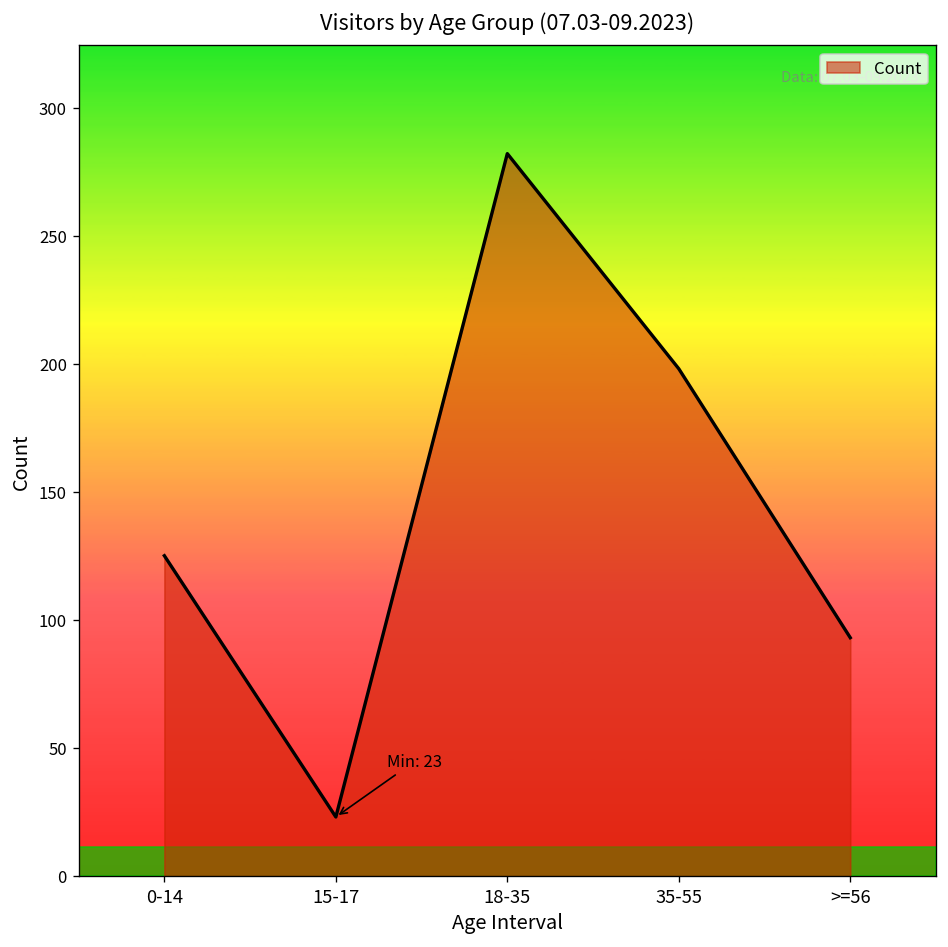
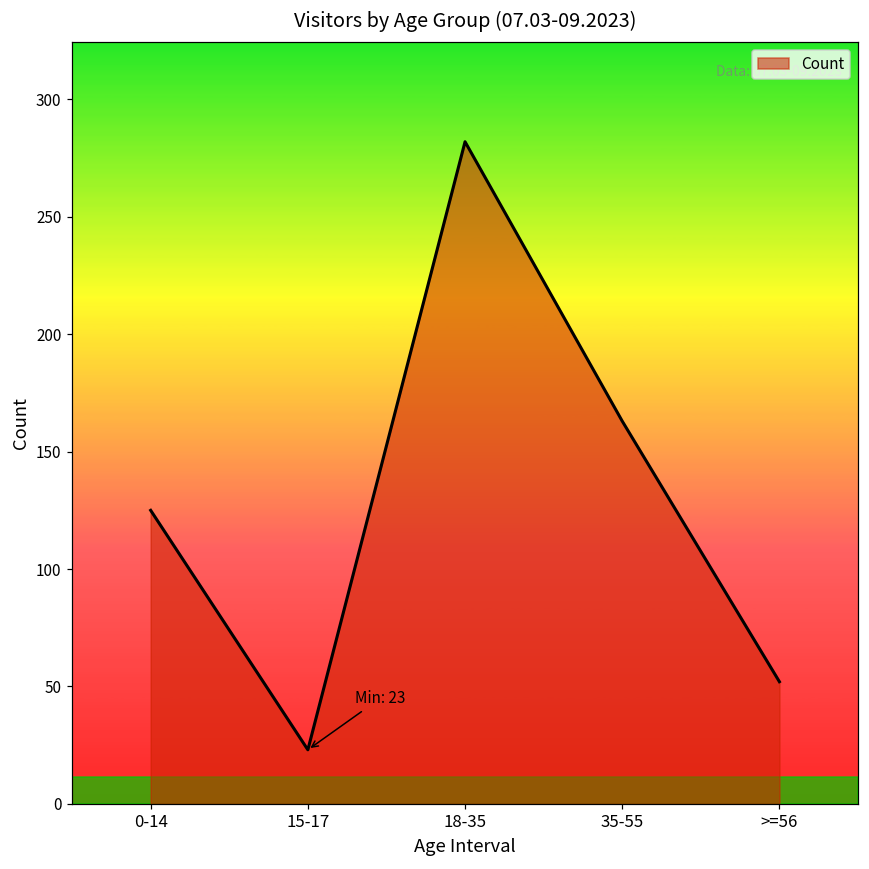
  {
    "0-14": 125,
    "18-35": 282,
-   "35-55": 198,
-   ">=56": 93
+   "35-55": 163,
+   ">=56": 52
  }
